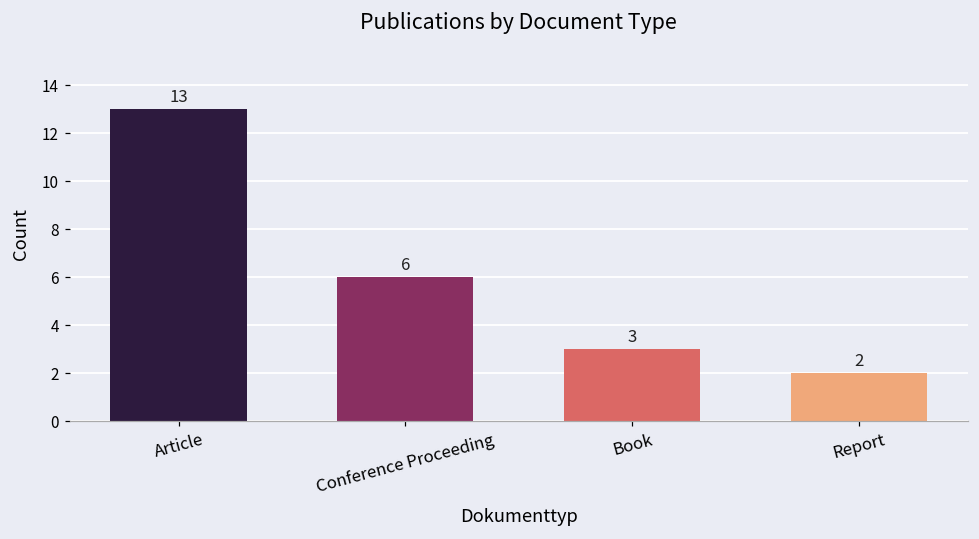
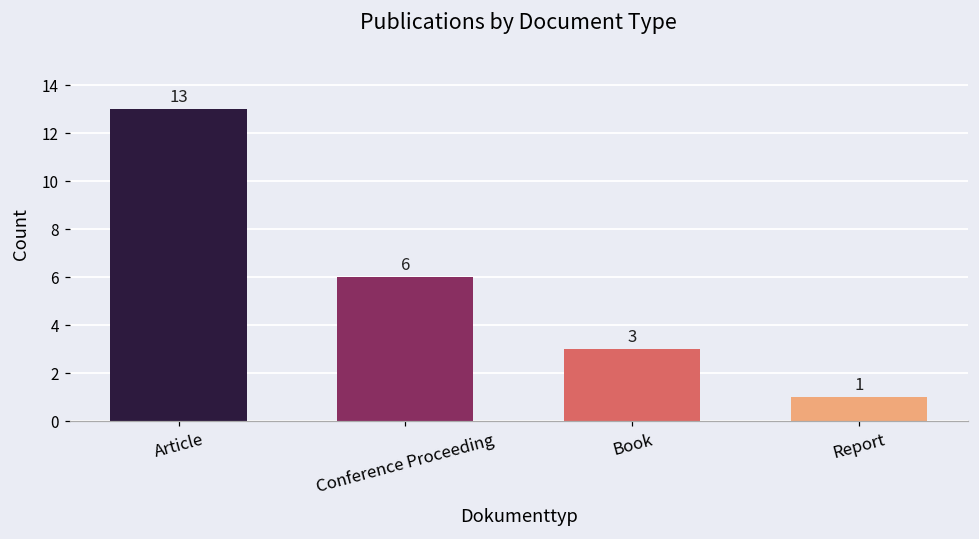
  {
    "Article": 13,
    "Conference Proceeding": 6,
    "Book": 3,
-   "Report": 2
+   "Report": 1
  }
